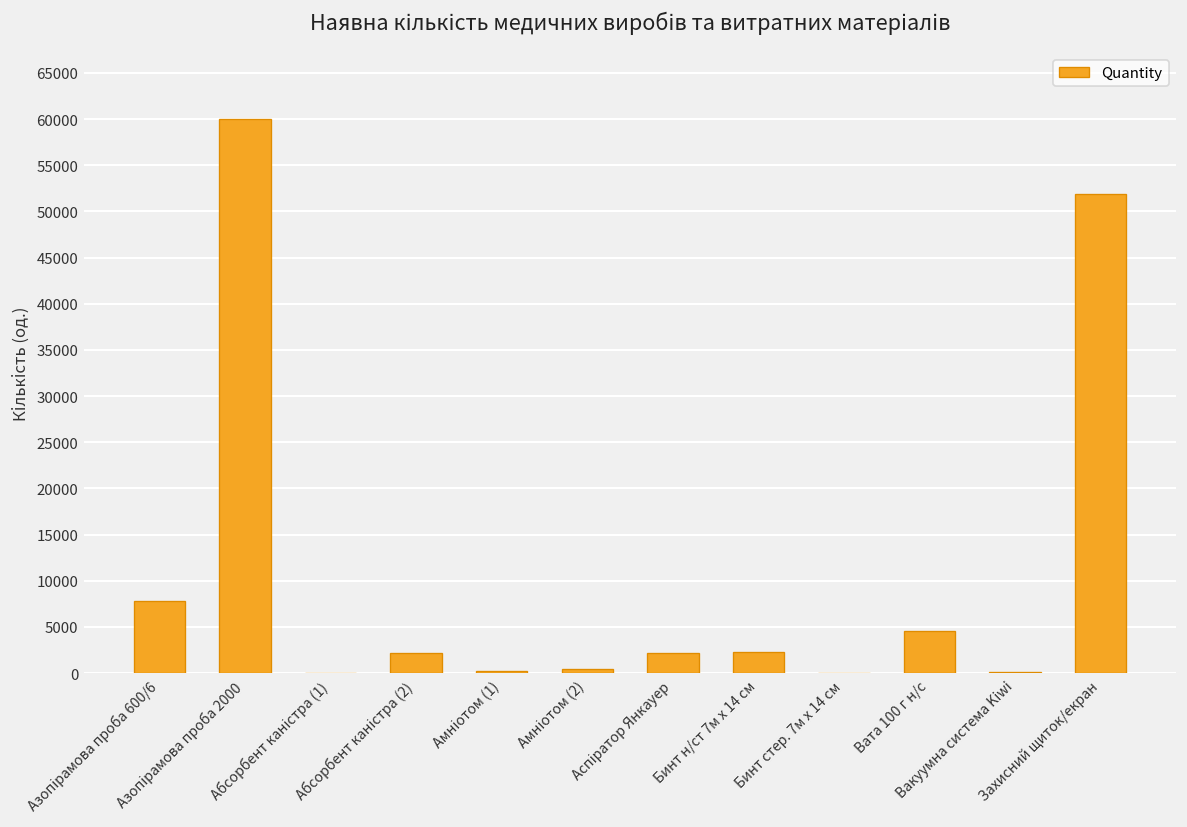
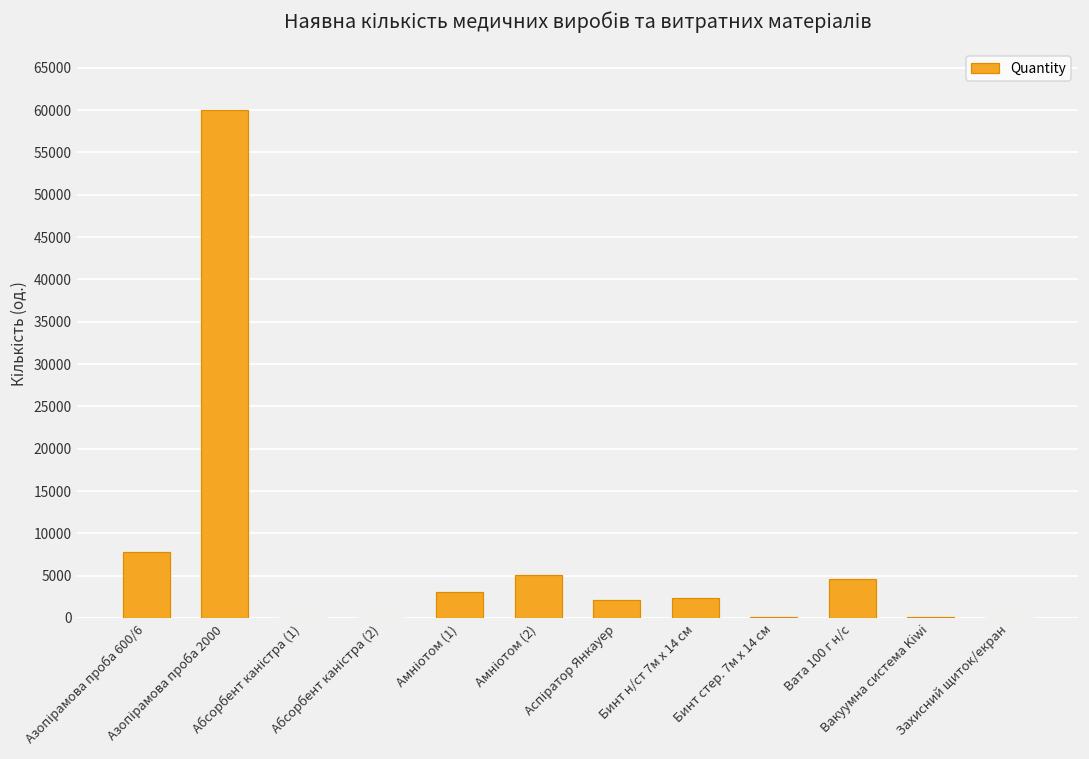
  {
    "Азопірамова проба 600/6": 8000,
    "Азопірамова проба 2000": 60000,
-   "Абсорбент каністра (2)": 2000,
-   "Амніотом (1)": 0,
-   "Амніотом (2)": 1000,
+   "Абсорбент каністра (2)": 0,
+   "Амніотом (1)": 3000,
+   "Амніотом (2)": 5000,
    "Аспіратор Янкауер": 2000,
    "Бинт н/ст 7м х 14 см": 2000,
    "Вата 100 г н/с": 5000,
-   "Захисний щиток/екран": 52000
+   "Захисний щиток/екран": 0
  }
